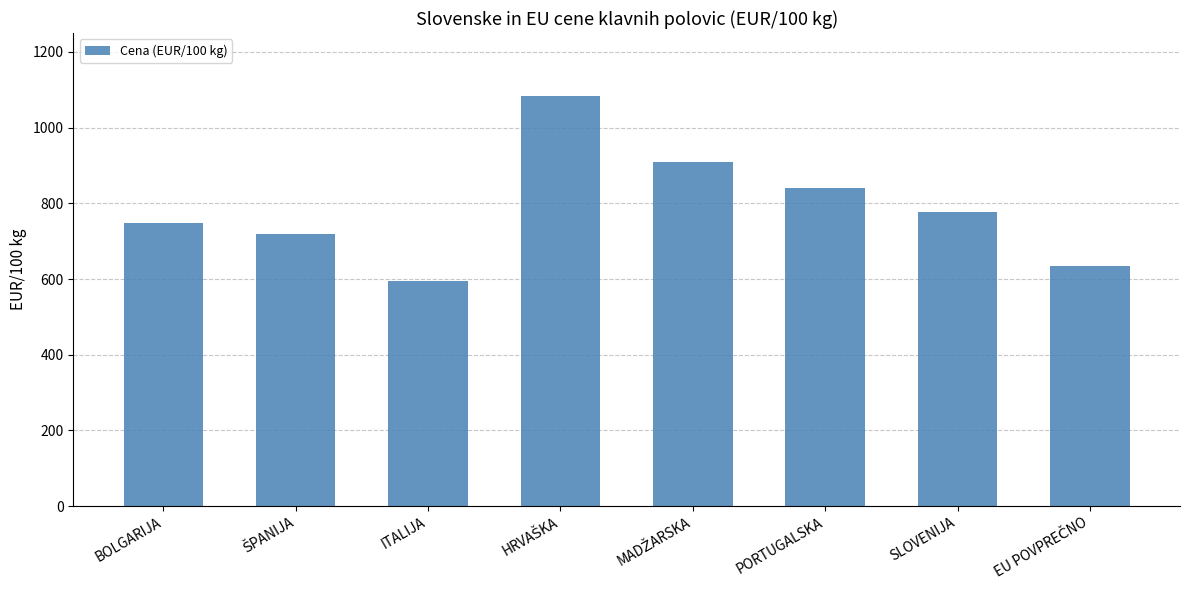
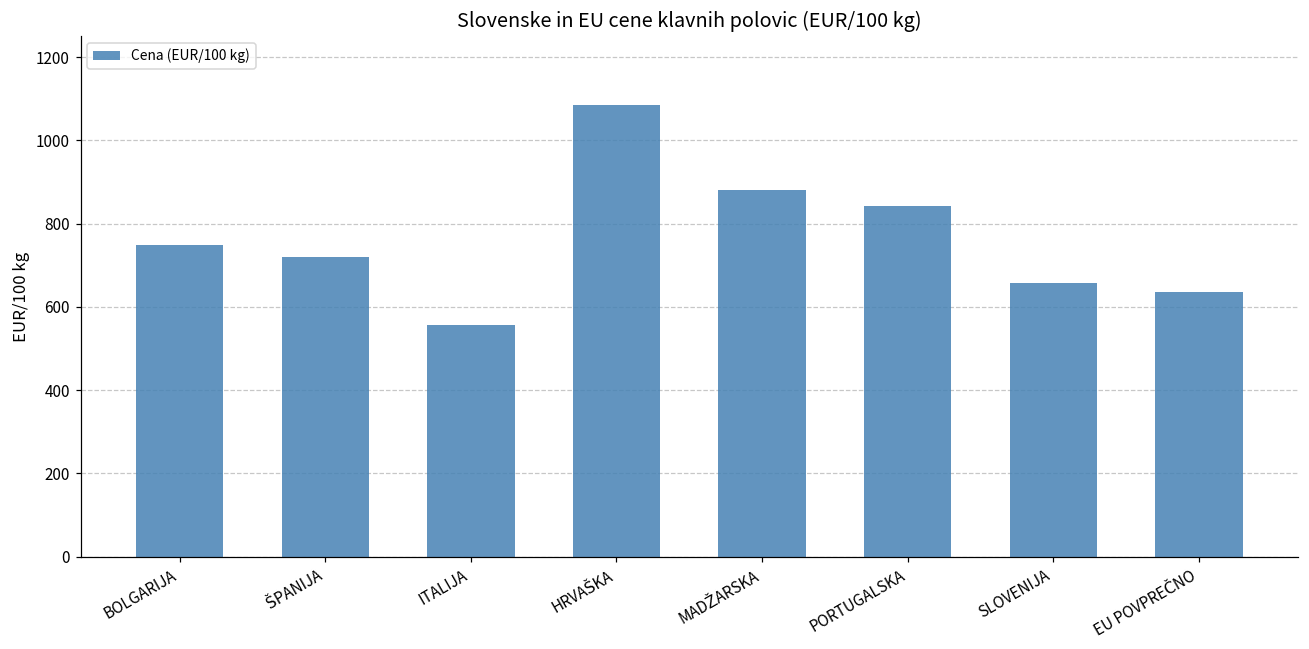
  {
    "BOLGARIJA": 750,
    "ŠPANIJA": 720,
-   "ITALIJA": 600,
+   "ITALIJA": 560,
    "HRVAŠKA": 1080,
-   "MADŽARSKA": 910,
+   "MADŽARSKA": 880,
    "PORTUGALSKA": 840,
-   "SLOVENIJA": 780,
+   "SLOVENIJA": 660,
    "EU POVPREČNO": 640
  }
